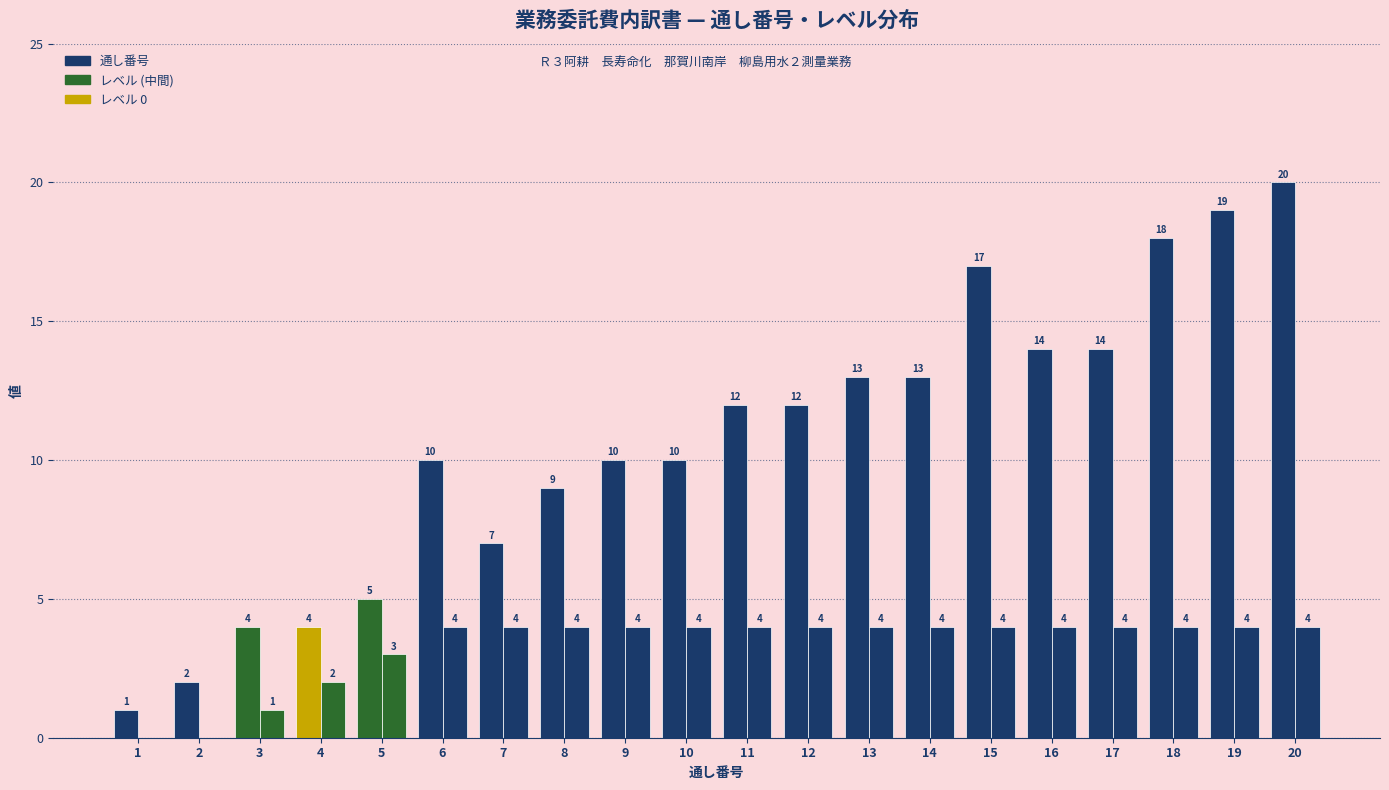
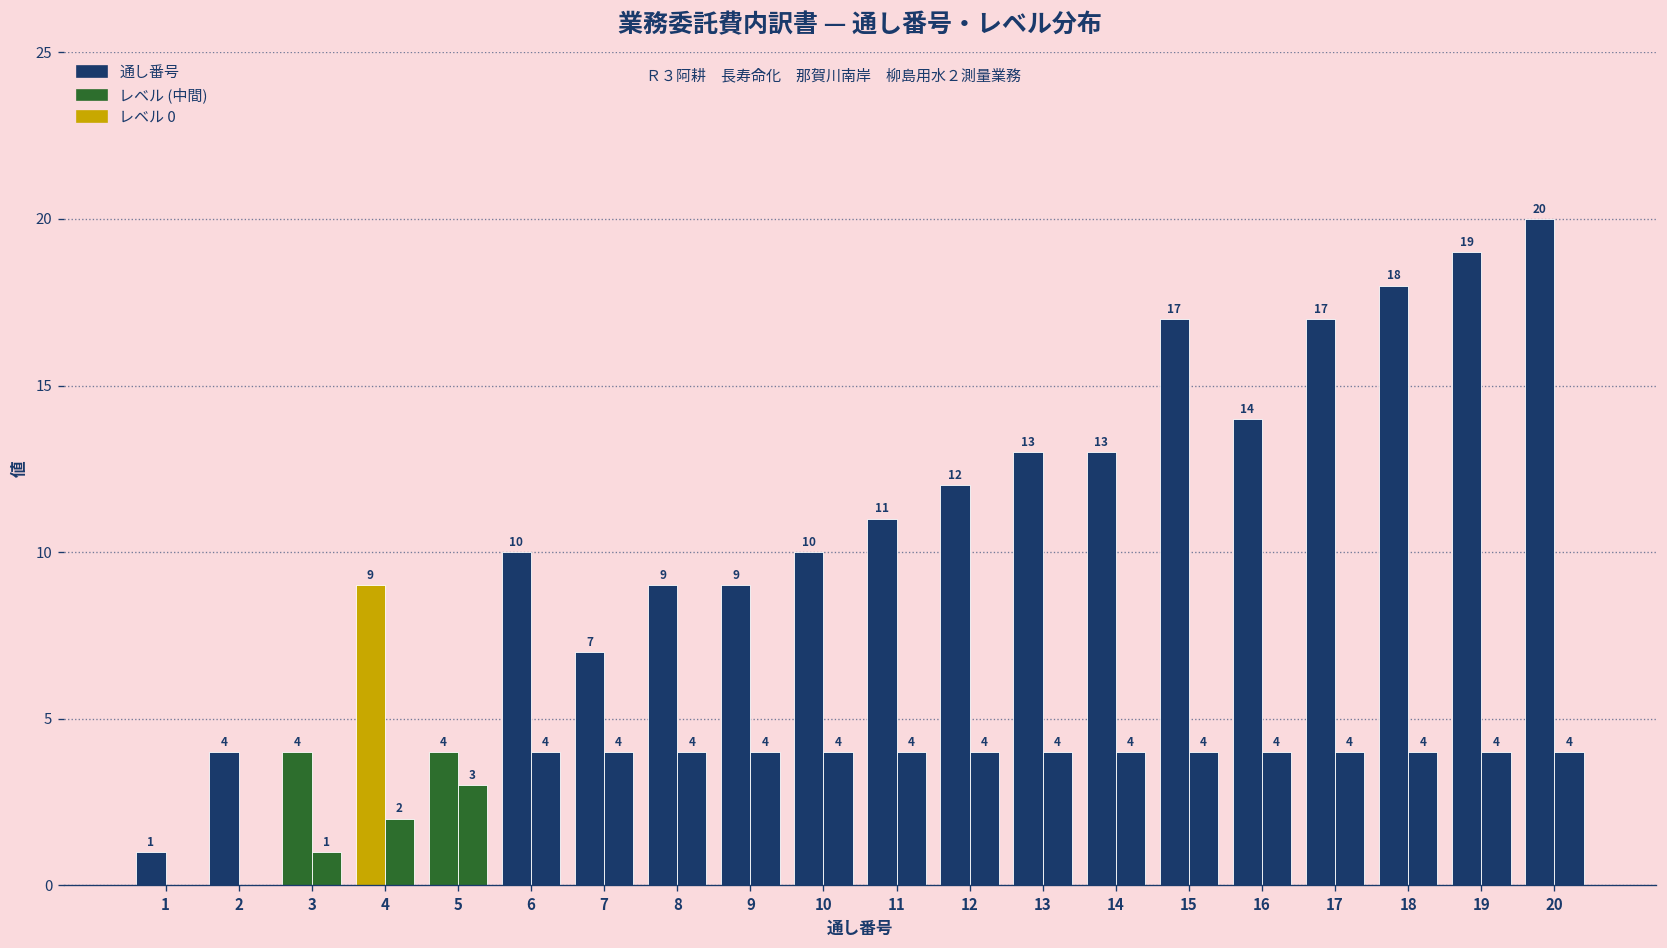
  {
    "通し番号": {
      "1": 1,
-     "2": 2,
+     "2": 4,
      "3": 4,
-     "4": 4,
-     "5": 5,
+     "4": 9,
+     "5": 4,
      "6": 10,
      "7": 7,
      "8": 9,
-     "9": 10,
+     "9": 9,
      "10": 10,
-     "11": 12,
+     "11": 11,
      "12": 12,
      "13": 13,
      "14": 13,
      "15": 17,
      "16": 14,
-     "17": 14,
+     "17": 17,
      "18": 18,
      "19": 19,
      "20": 20
    }
  }
